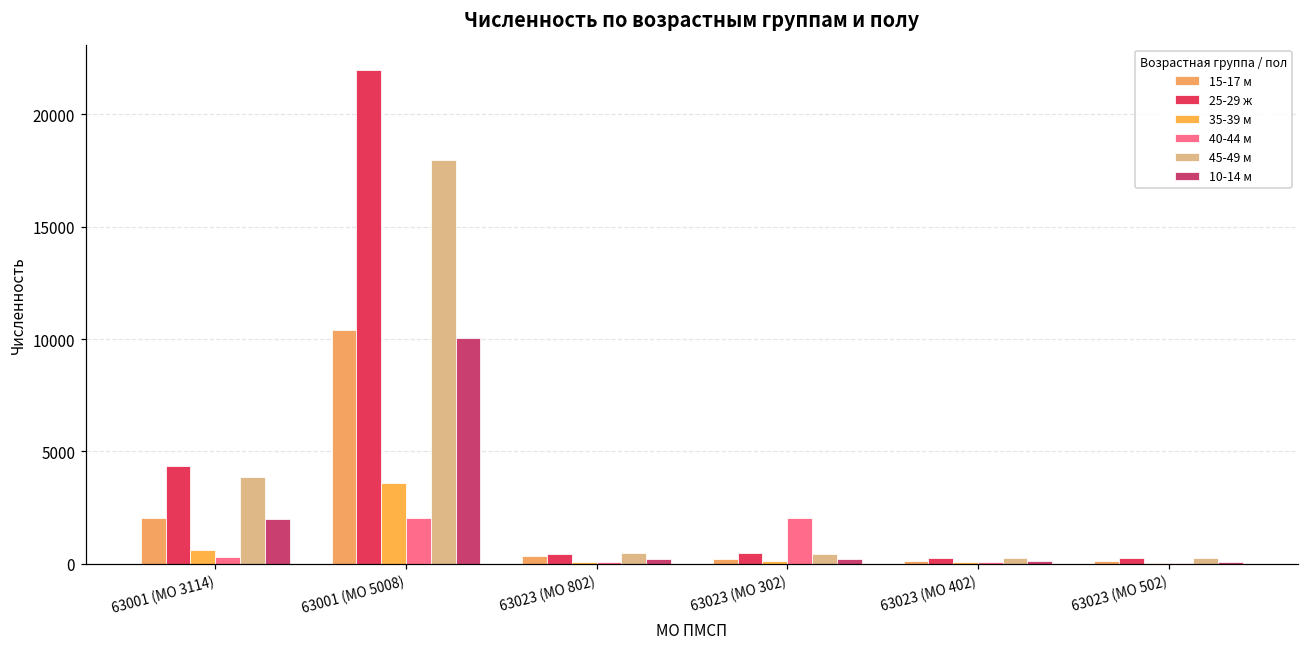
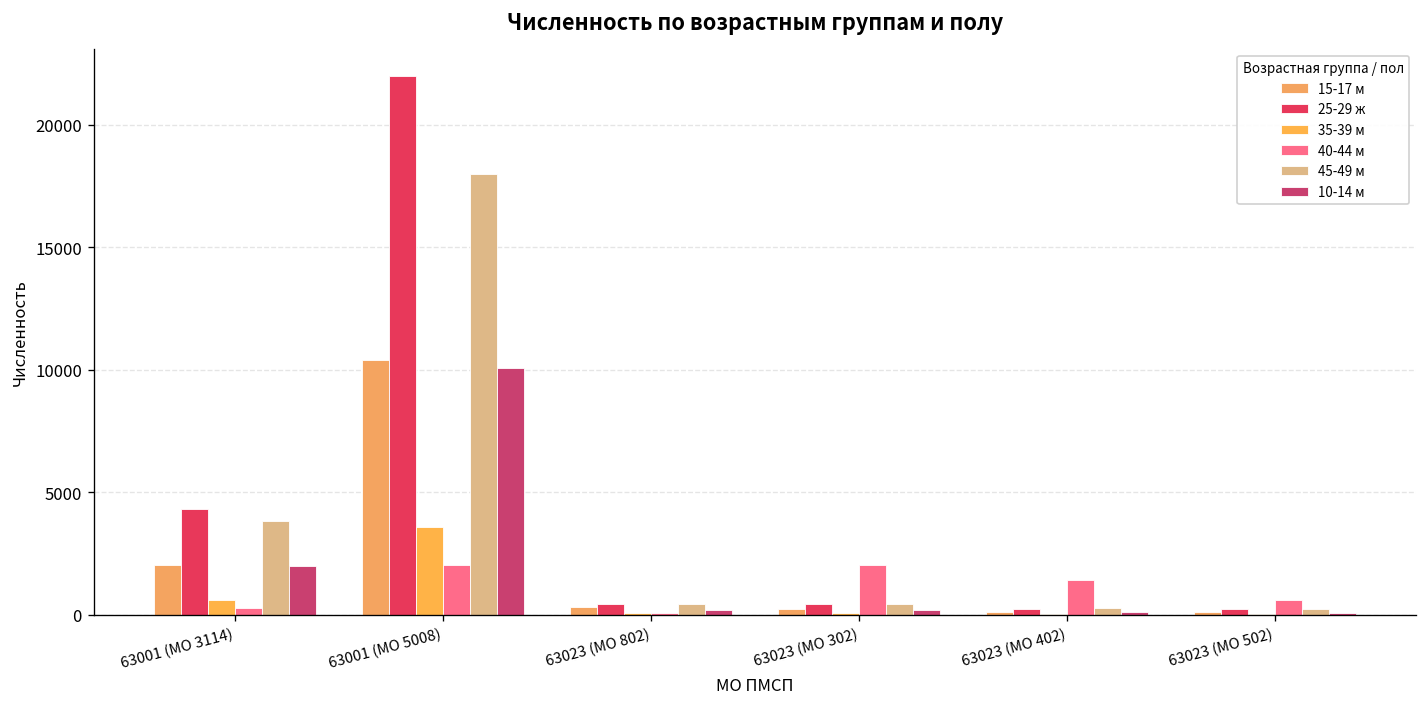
  {
    "40-44 м": {
      "63001 (МО 3114)": 300,
      "63001 (МО 5008)": 2000,
      "63023 (МО 302)": 2000,
-     "63023 (МО 402)": 100,
-     "63023 (МО 502)": 0
+     "63023 (МО 402)": 1400,
+     "63023 (МО 502)": 600
    }
  }
